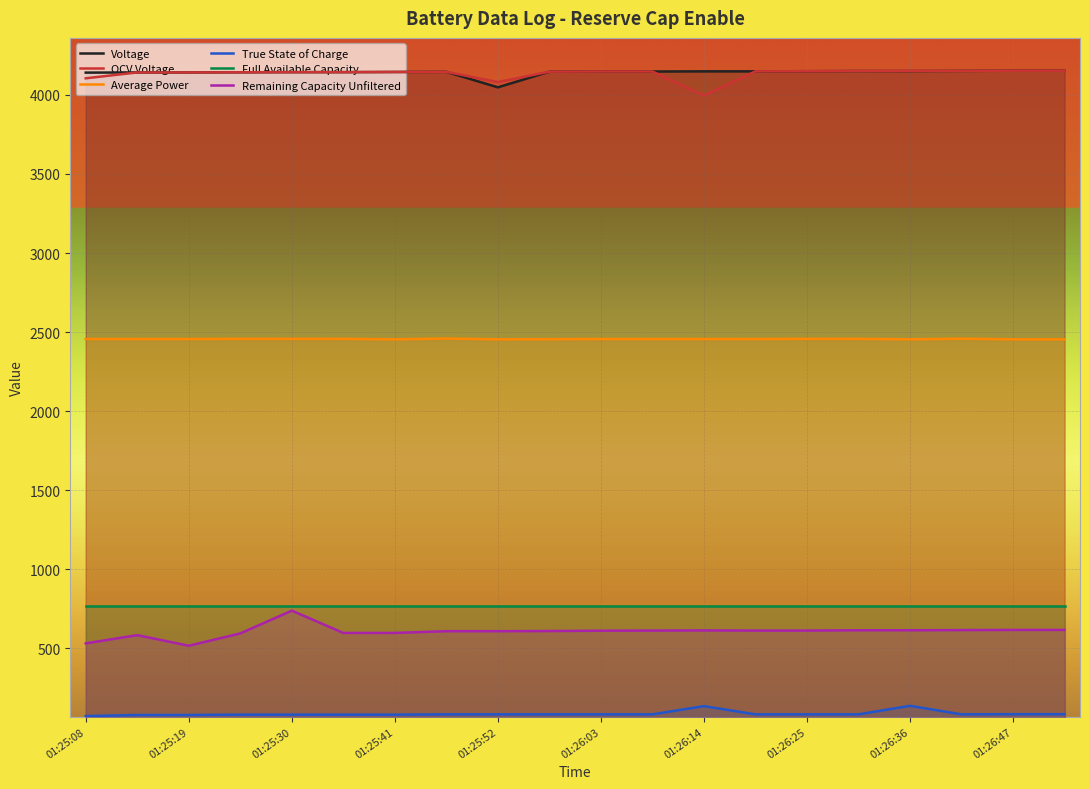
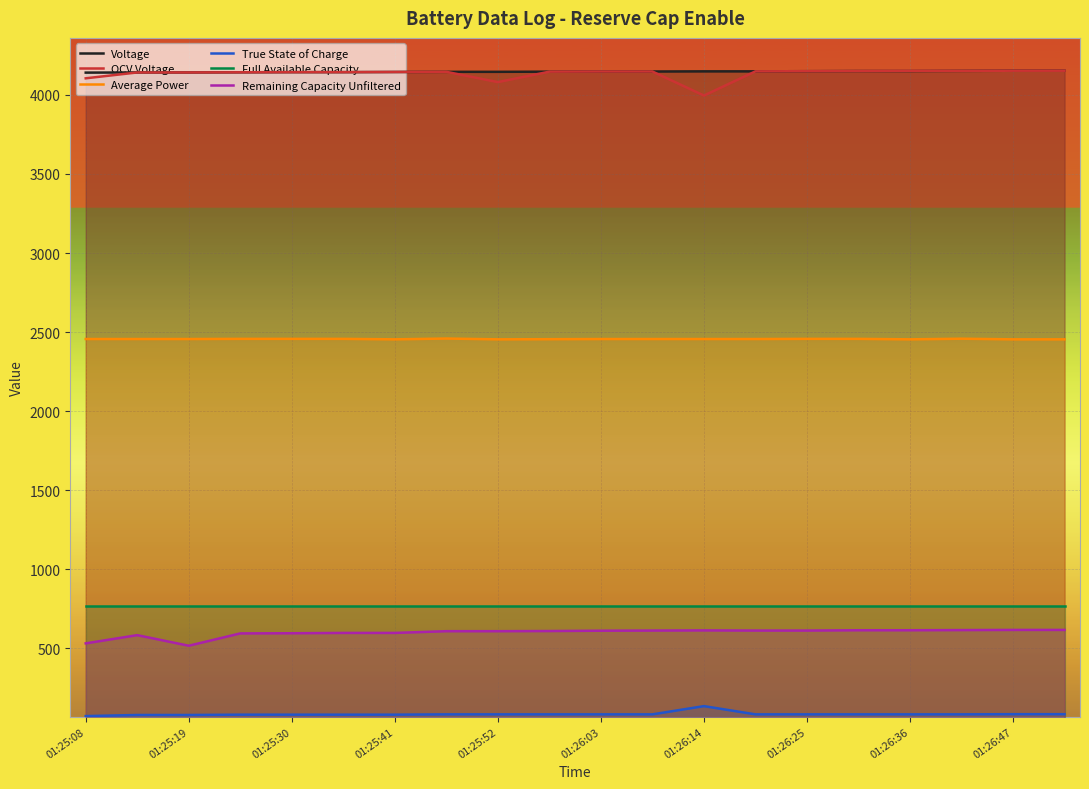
  {
    "Voltage": {
-     "01:25:52": 4050,
+     "01:25:52": 4150,
      "01:26:14": 4150
    },
    "OCV Voltage": {
      "01:25:52": 4080,
      "01:26:14": 4000
    },
    "Average Power": {
      "01:25:08": 2460,
      "01:25:19": 2460,
      "01:25:30": 2460,
      "01:25:41": 2450,
      "01:25:52": 2450,
      "01:26:03": 2460,
      "01:26:14": 2460,
      "01:26:25": 2460,
      "01:26:36": 2450,
      "01:26:47": 2450
    },
    "True State of Charge": {
      "01:25:08": 70,
      "01:25:19": 80,
      "01:25:30": 80,
      "01:25:41": 80,
      "01:25:52": 80,
      "01:26:03": 80,
      "01:26:14": 130,
      "01:26:25": 80,
-     "01:26:36": 140,
+     "01:26:36": 80,
      "01:26:47": 80
    },
    "Full Available Capacity": {
      "01:25:08": 770,
      "01:25:19": 770,
      "01:25:30": 770,
      "01:25:41": 770,
      "01:25:52": 770,
      "01:26:03": 770,
      "01:26:14": 770,
      "01:26:25": 770,
      "01:26:36": 770,
      "01:26:47": 770
    },
    "Remaining Capacity Unfiltered": {
      "01:25:08": 530,
      "01:25:19": 520,
-     "01:25:30": 740,
+     "01:25:30": 600,
      "01:25:41": 600,
      "01:25:52": 610,
      "01:26:03": 610,
      "01:26:14": 610,
      "01:26:25": 610,
      "01:26:36": 610,
      "01:26:47": 620
    }
  }
